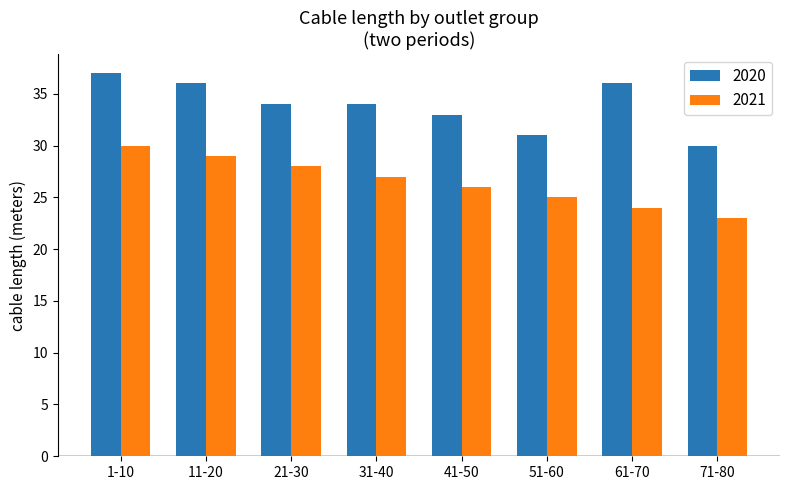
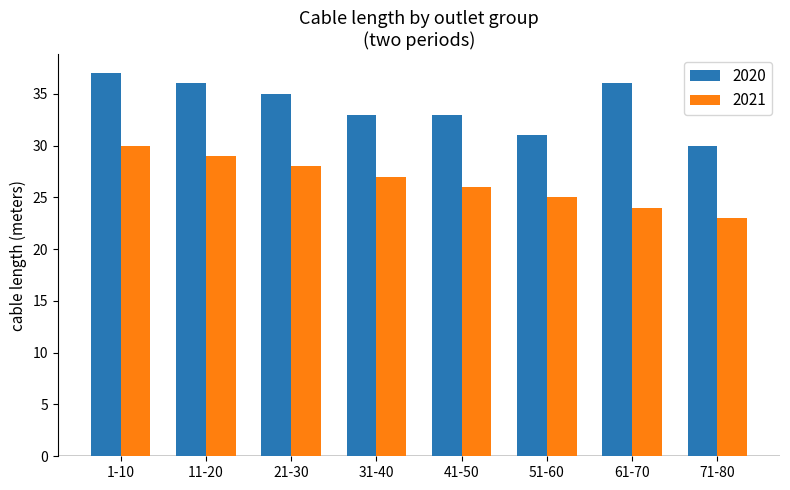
  {
    "2020": {
      "1-10": 37,
      "11-20": 36,
-     "21-30": 34,
-     "31-40": 34,
+     "21-30": 35,
+     "31-40": 33,
      "41-50": 33,
      "51-60": 31,
      "61-70": 36,
      "71-80": 30
    },
    "2021": {
      "1-10": 30,
      "11-20": 29,
      "21-30": 28,
      "31-40": 27,
      "41-50": 26,
      "51-60": 25,
      "61-70": 24,
      "71-80": 23
    }
  }
